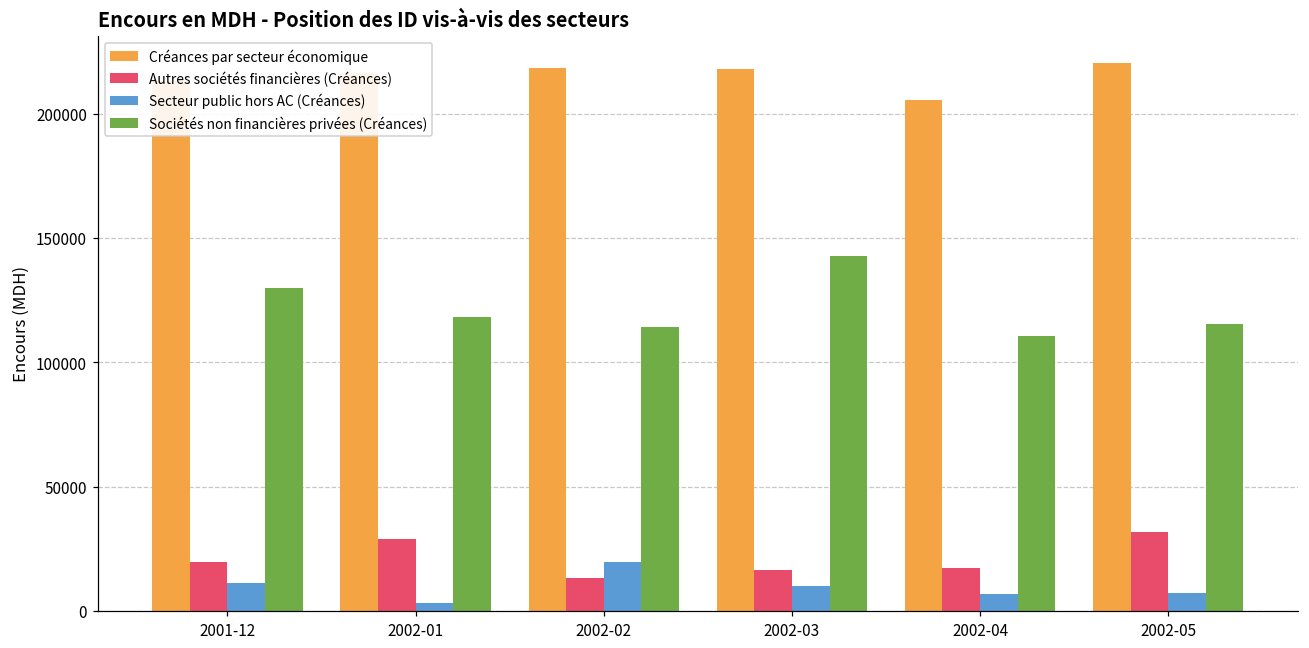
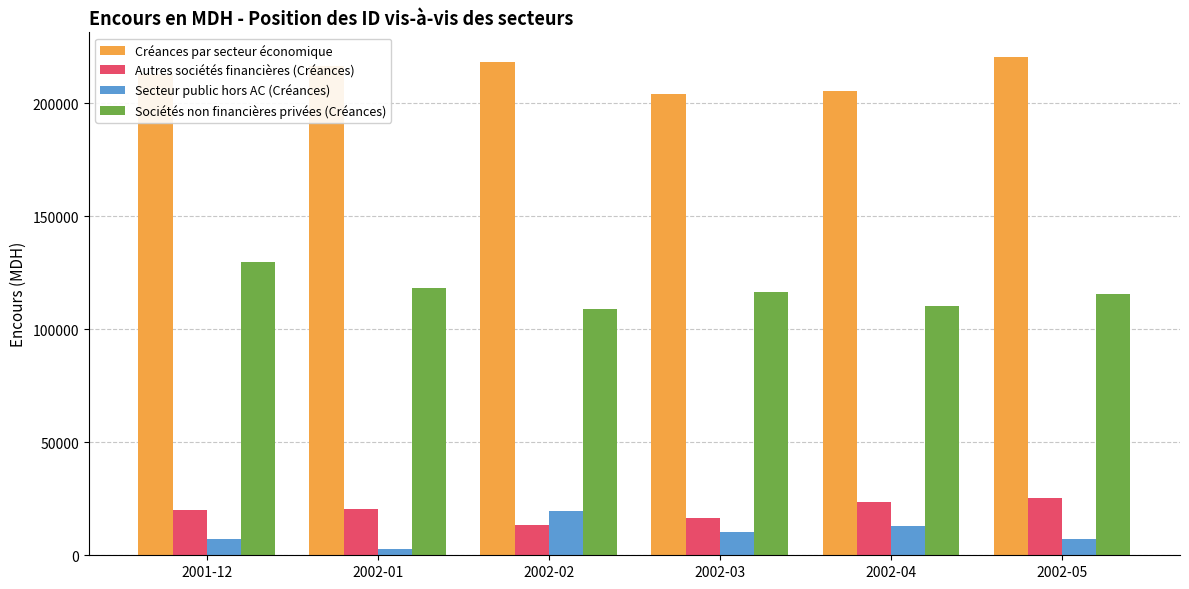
  {
    "Créances par secteur économique": {
      "2002-02": 218000,
-     "2002-03": 218000,
+     "2002-03": 204000,
      "2002-04": 205000,
      "2002-05": 220000
    },
    "Autres sociétés financières (Créances)": {
      "2001-12": 20000,
-     "2002-01": 29000,
+     "2002-01": 21000,
      "2002-02": 13000,
      "2002-03": 16000,
-     "2002-04": 17000,
-     "2002-05": 32000
+     "2002-04": 24000,
+     "2002-05": 25000
    },
    "Secteur public hors AC (Créances)": {
-     "2001-12": 11000,
+     "2001-12": 7000,
      "2002-01": 3000,
      "2002-02": 20000,
      "2002-03": 10000,
-     "2002-04": 7000,
+     "2002-04": 13000,
      "2002-05": 7000
    },
    "Sociétés non financières privées (Créances)": {
      "2001-12": 130000,
      "2002-01": 118000,
-     "2002-02": 114000,
-     "2002-03": 143000,
+     "2002-02": 109000,
+     "2002-03": 116000,
      "2002-04": 110000,
      "2002-05": 115000
    }
  }
